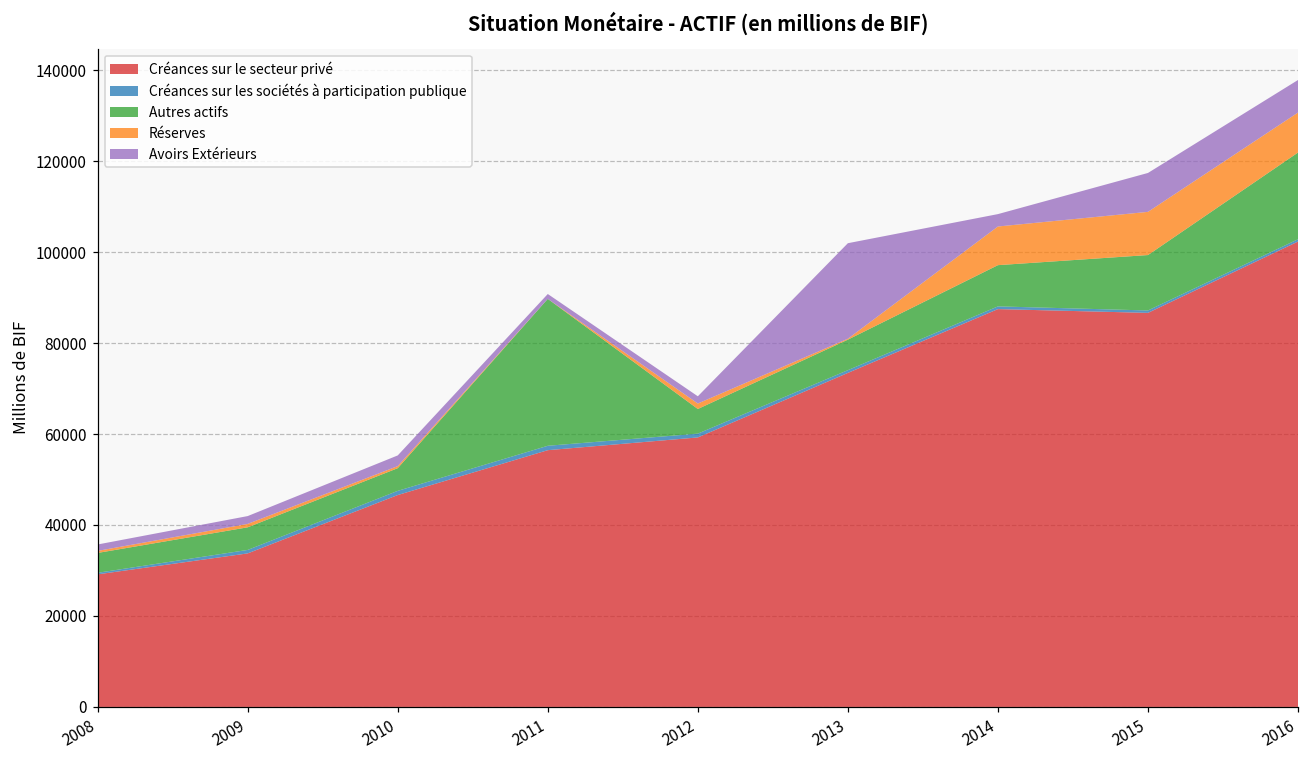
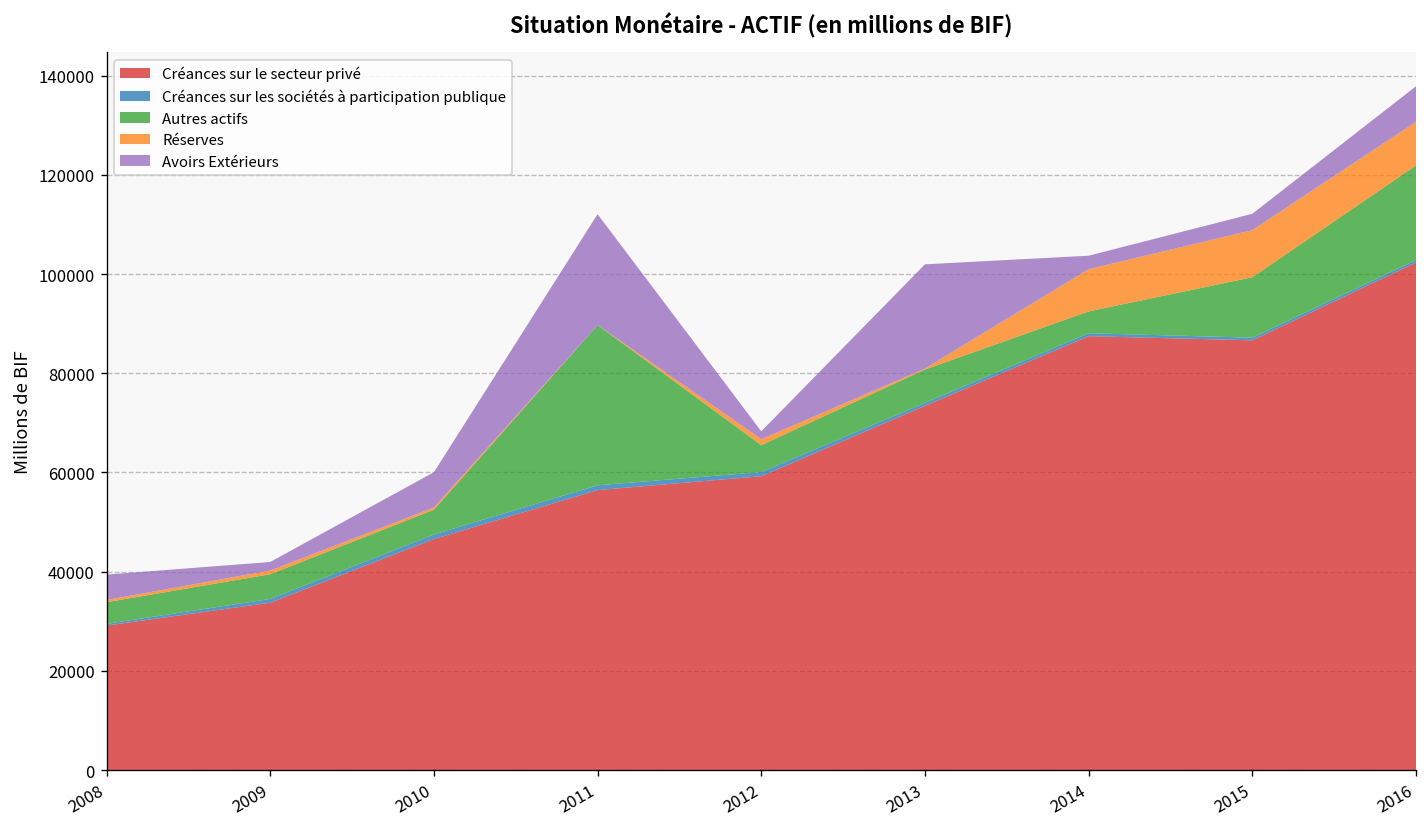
  {
    "Créances sur le secteur privé": {
      "2009": 34000,
      "2010": 47000,
      "2011": 56000,
      "2012": 59000
    },
    "Créances sur les sociétés à participation publique": {
      "2009": 1000,
      "2010": 1000,
      "2011": 1000,
      "2012": 1000
    },
    "Autres actifs": {
      "2009": 5000,
      "2012": 5000,
-     "2014": 9000,
+     "2014": 4000,
      "2015": 12000,
      "2016": 19000
    },
    "Réserves": {
      "2009": 1000,
      "2012": 1000,
      "2014": 9000,
      "2015": 9000,
      "2016": 9000
    },
    "Avoirs Extérieurs": {
-     "2008": 1000,
+     "2008": 5000,
      "2009": 2000,
-     "2010": 2000,
-     "2011": 1000,
+     "2010": 7000,
+     "2011": 22000,
      "2012": 2000,
      "2013": 21000,
      "2014": 3000,
-     "2015": 9000,
+     "2015": 3000,
      "2016": 7000
    }
  }
